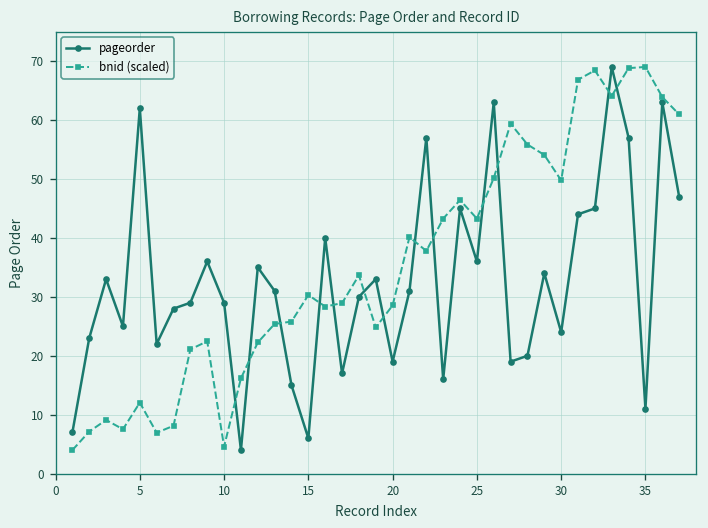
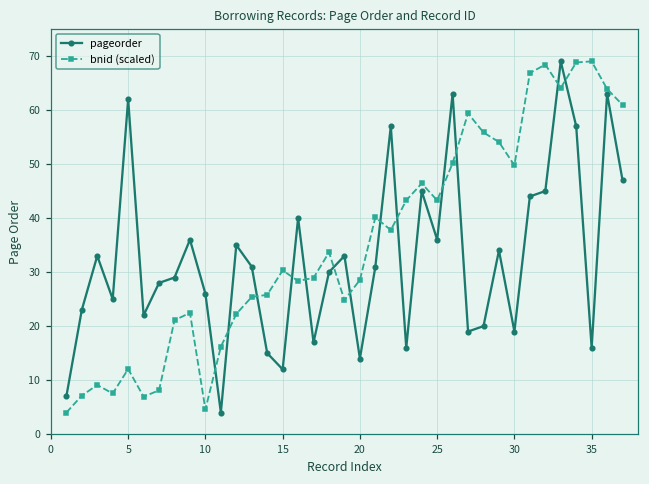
  {
    "pageorder": {
      "5": 62,
-     "10": 29,
-     "15": 6,
-     "20": 19,
+     "10": 26,
+     "15": 12,
+     "20": 14,
      "25": 36,
-     "30": 24,
-     "35": 11
+     "30": 19,
+     "35": 16
    },
    "bnid (scaled)": {
      "5": 12,
      "10": 5,
      "15": 30,
      "20": 29,
      "25": 43,
      "30": 50,
      "35": 69
    }
  }
